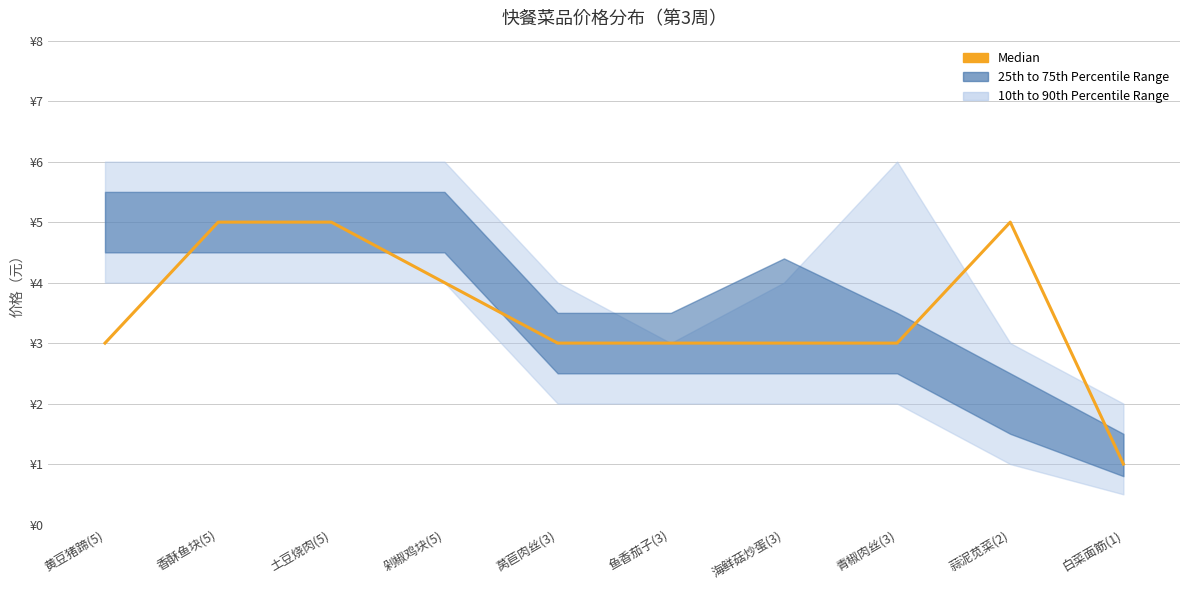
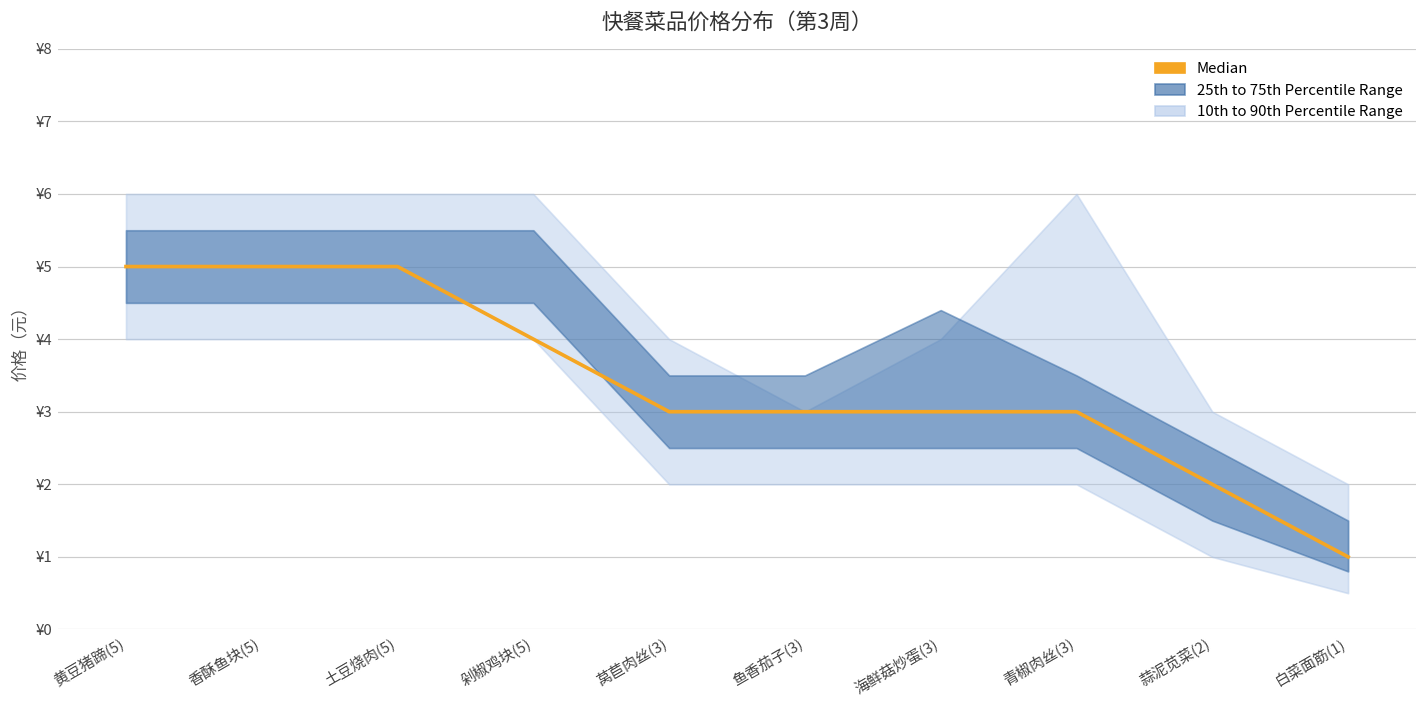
  {
    "Median": {
-     "黄豆猪蹄(5)": "¥3",
+     "黄豆猪蹄(5)": "¥5",
      "香酥鱼块(5)": "¥5",
      "土豆烧肉(5)": "¥5",
      "剁椒鸡块(5)": "¥4",
      "莴苣肉丝(3)": "¥3",
      "海鲜菇炒蛋(3)": "¥3",
      "青椒肉丝(3)": "¥3",
-     "蒜泥苋菜(2)": "¥5",
+     "蒜泥苋菜(2)": "¥2",
      "白菜面筋(1)": "¥1"
    }
  }
